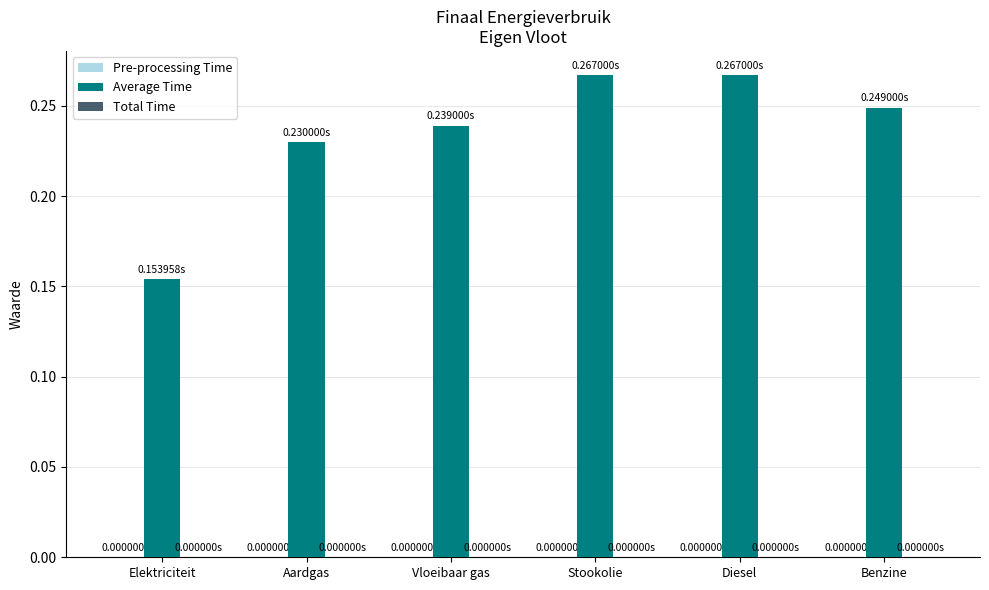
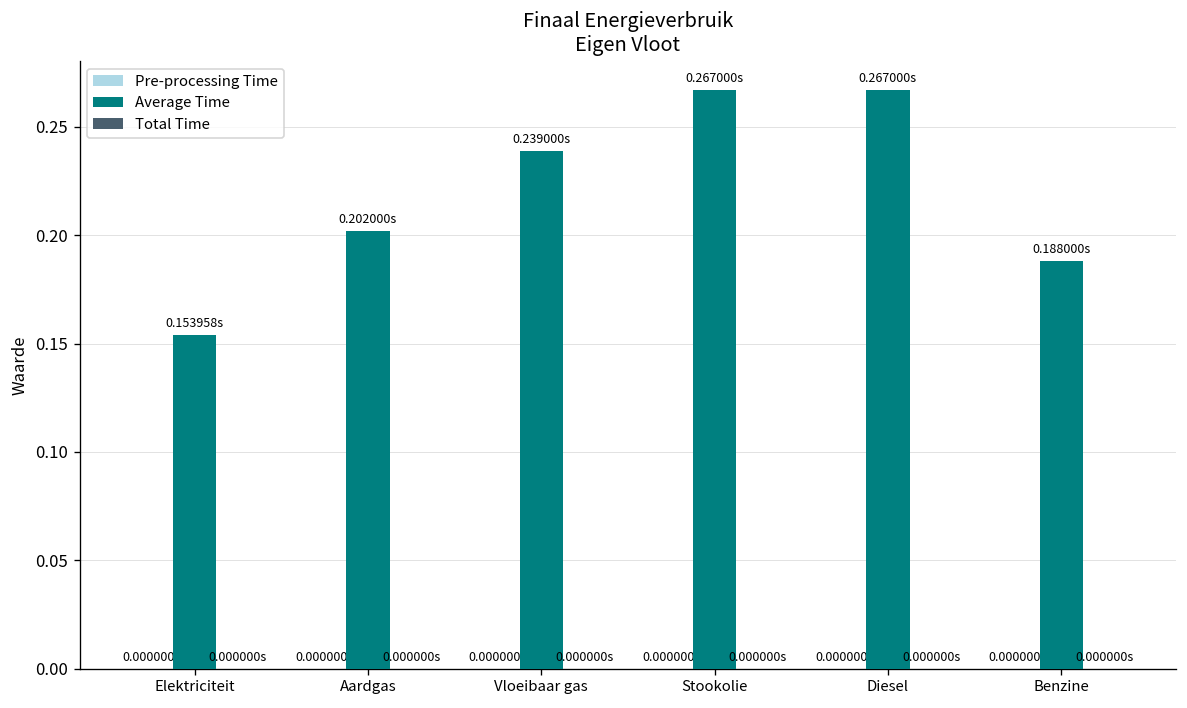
  {
    "Pre-processing Time": {
      "Elektriciteit": "0.000000s",
      "Aardgas": "0.000000s",
      "Vloeibaar gas": "0.000000s",
      "Stookolie": "0.000000s",
      "Diesel": "0.000000s",
      "Benzine": "0.000000s"
    },
    "Average Time": {
      "Elektriciteit": "0.153958s",
-     "Aardgas": "0.230000s",
+     "Aardgas": "0.202000s",
      "Vloeibaar gas": "0.239000s",
      "Stookolie": "0.267000s",
      "Diesel": "0.267000s",
-     "Benzine": "0.249000s"
+     "Benzine": "0.188000s"
    },
    "Total Time": {
      "Elektriciteit": "0.000000s",
      "Aardgas": "0.000000s",
      "Vloeibaar gas": "0.000000s",
      "Stookolie": "0.000000s",
      "Diesel": "0.000000s",
      "Benzine": "0.000000s"
    }
  }
